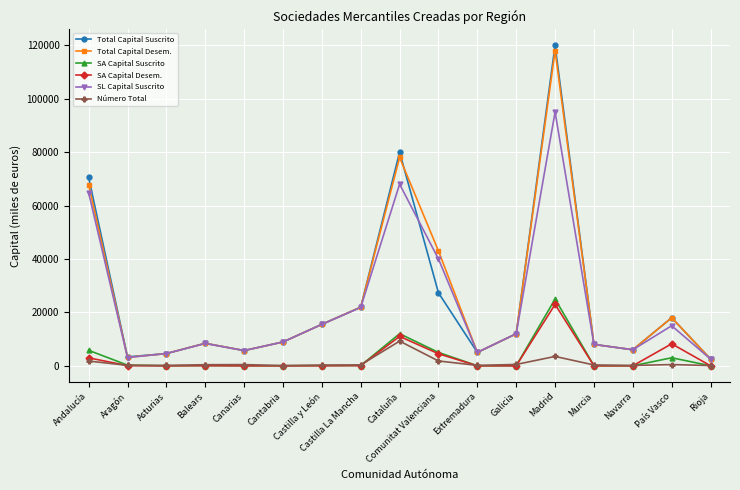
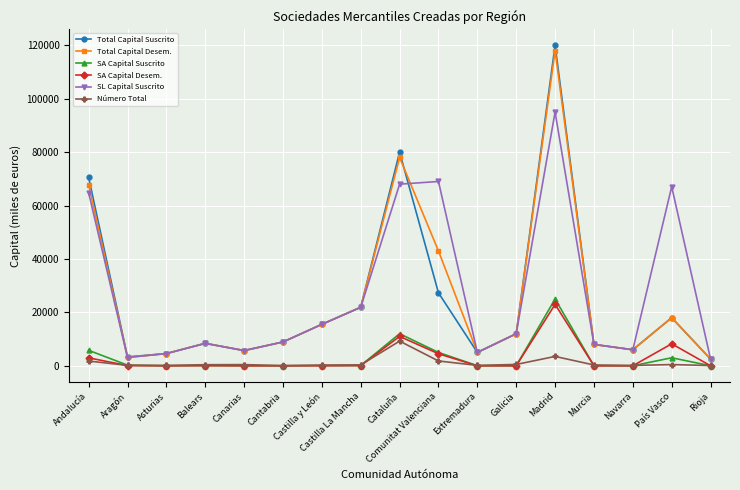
  {
    "Total Capital Suscrito": {
      "Andalucía": 71000,
      "Cataluña": 80000,
      "Comunitat Valenciana": 27000,
      "Madrid": 120000
    },
    "Total Capital Desem.": {
      "Andalucía": 68000,
      "Cataluña": 78000,
      "Comunitat Valenciana": 43000,
      "Madrid": 118000
    },
    "SA Capital Suscrito": {
      "Andalucía": 6000,
      "Cataluña": 12000,
      "Madrid": 25000,
      "País Vasco": 3000
    },
    "SA Capital Desem.": {
      "Andalucía": 3000,
      "Cataluña": 11000,
      "Madrid": 23000,
      "País Vasco": 8000
    },
    "SL Capital Suscrito": {
      "Andalucía": 65000,
      "Cataluña": 68000,
-     "Comunitat Valenciana": 40000,
+     "Comunitat Valenciana": 69000,
      "Madrid": 95000,
-     "País Vasco": 15000
+     "País Vasco": 67000
    },
    "Número Total": {
      "Andalucía": 2000,
      "Cataluña": 9000,
      "Comunitat Valenciana": 2000,
      "Madrid": 4000,
      "País Vasco": 0
    }
  }
